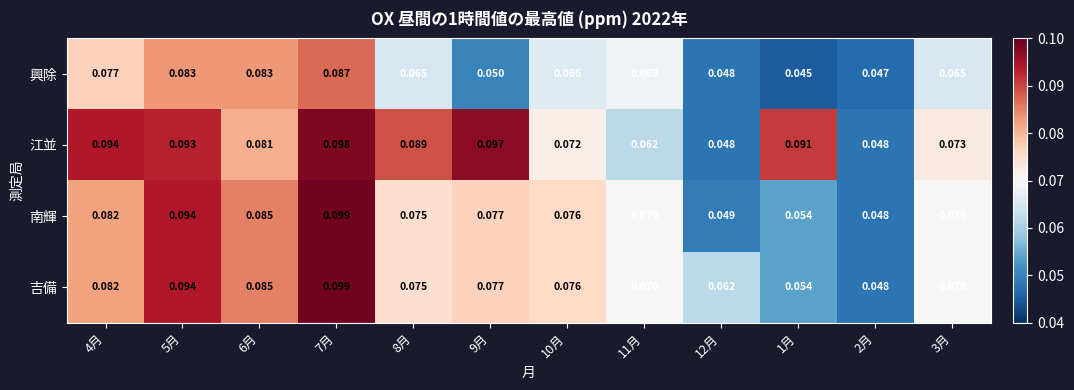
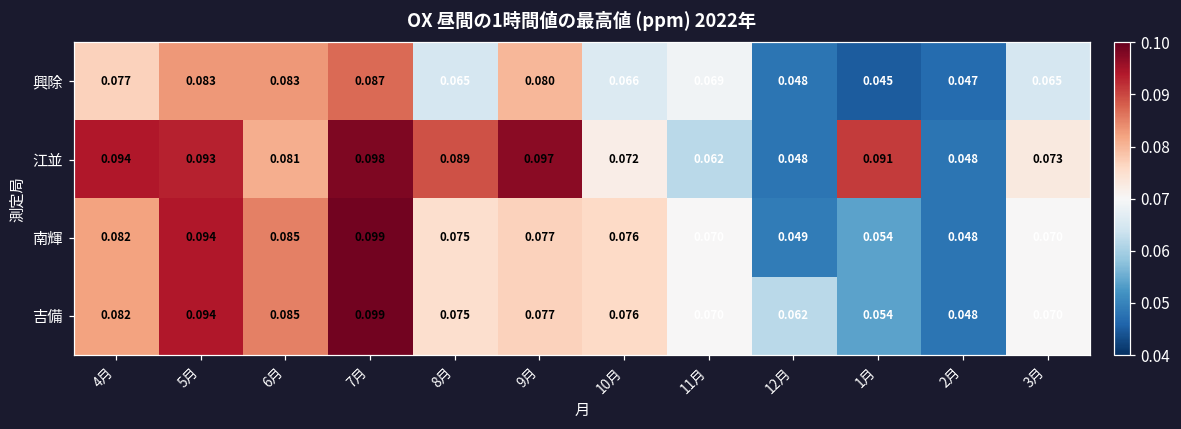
  {
    "興除": {
      "4月": 0.077,
      "5月": 0.083,
      "6月": 0.083,
      "7月": 0.087,
-     "9月": 0.050,
+     "9月": 0.080,
      "12月": 0.048,
      "1月": 0.045,
      "2月": 0.047
    },
    "江並": {
      "4月": 0.094,
      "5月": 0.093,
      "6月": 0.081,
      "7月": 0.098,
      "8月": 0.089,
      "9月": 0.097,
      "10月": 0.072,
      "11月": 0.062,
      "12月": 0.048,
      "1月": 0.091,
      "2月": 0.048,
      "3月": 0.073
    },
    "南輝": {
      "4月": 0.082,
      "5月": 0.094,
      "6月": 0.085,
      "7月": 0.099,
      "8月": 0.075,
      "9月": 0.077,
      "10月": 0.076,
      "12月": 0.049,
      "1月": 0.054,
      "2月": 0.048
    },
    "吉備": {
      "4月": 0.082,
      "5月": 0.094,
      "6月": 0.085,
      "7月": 0.099,
      "8月": 0.075,
      "9月": 0.077,
      "10月": 0.076,
      "12月": 0.062,
      "1月": 0.054,
      "2月": 0.048
    }
  }
